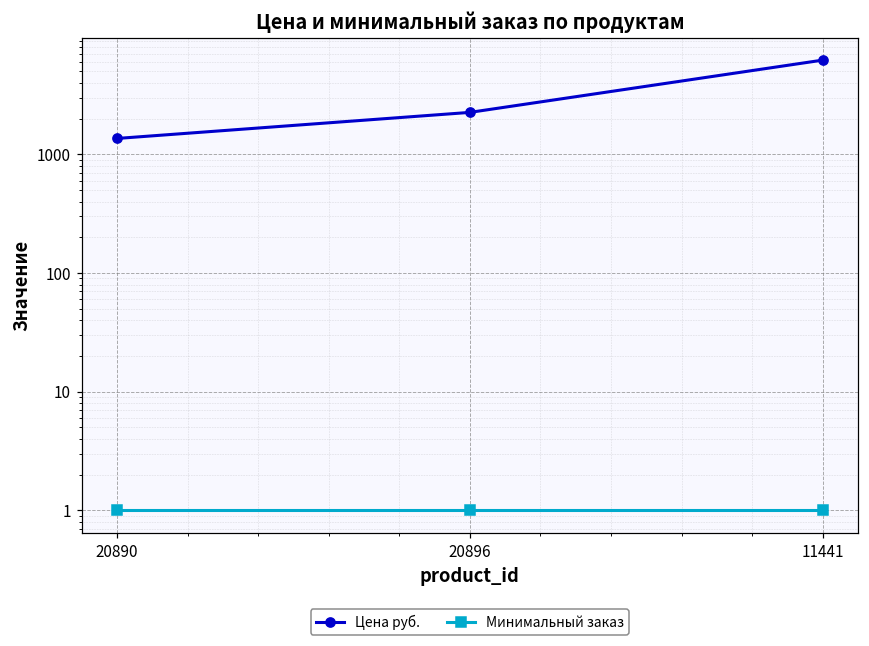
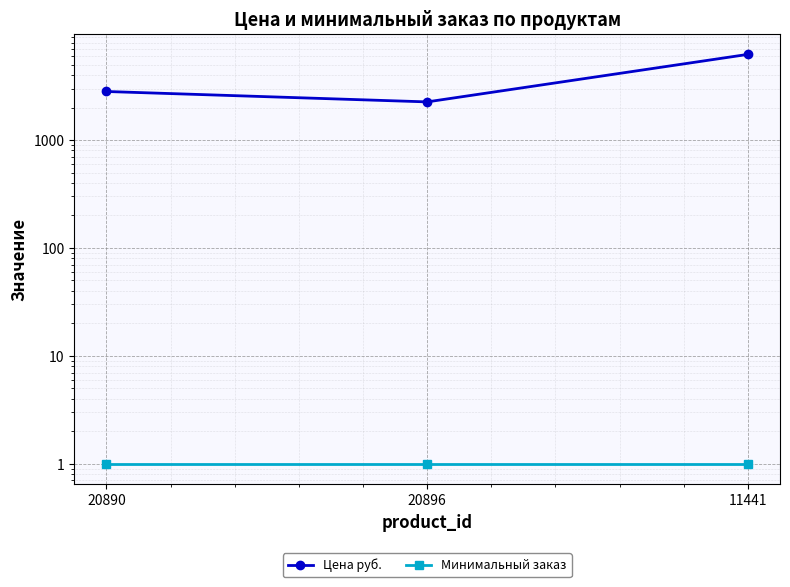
  {
    "Цена руб.": {
-     "20890": 1400,
+     "20890": 2800,
      "20896": 2300,
      "11441": 6000
    },
    "Минимальный заказ": {
      "20890": 1,
      "20896": 1,
      "11441": 1
    }
  }
